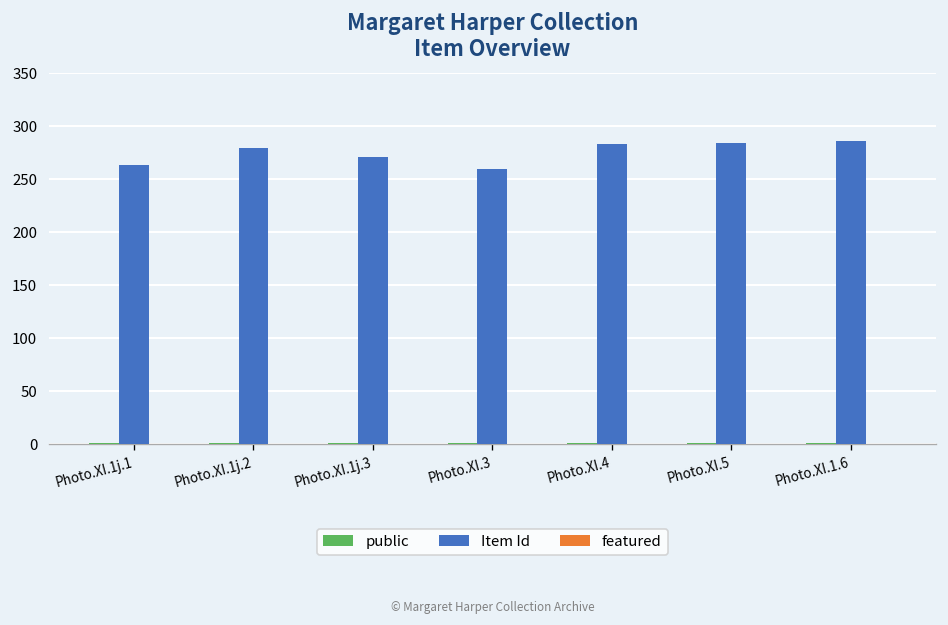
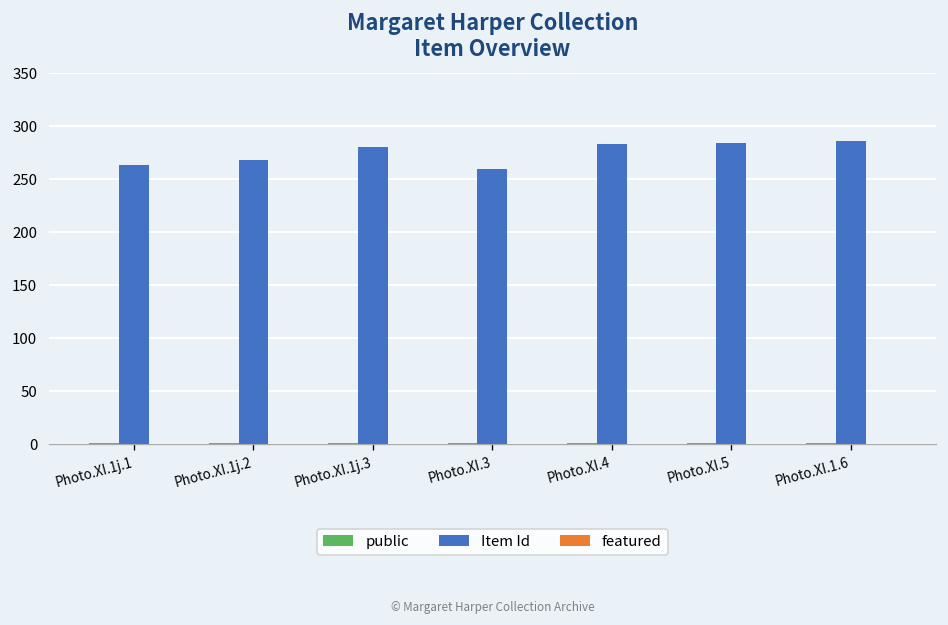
  {
    "Item Id": {
      "Photo.XI.1j.1": 260,
-     "Photo.XI.1j.2": 280,
-     "Photo.XI.1j.3": 270,
+     "Photo.XI.1j.2": 270,
+     "Photo.XI.1j.3": 280,
      "Photo.XI.3": 260,
      "Photo.XI.4": 280,
      "Photo.XI.5": 280,
      "Photo.XI.1.6": 290
    },
    "featured": {
      "Photo.XI.1j.1": 0,
      "Photo.XI.1j.2": 0,
      "Photo.XI.1j.3": 0,
      "Photo.XI.3": 0,
      "Photo.XI.4": 0,
      "Photo.XI.5": 0,
      "Photo.XI.1.6": 0
    }
  }
